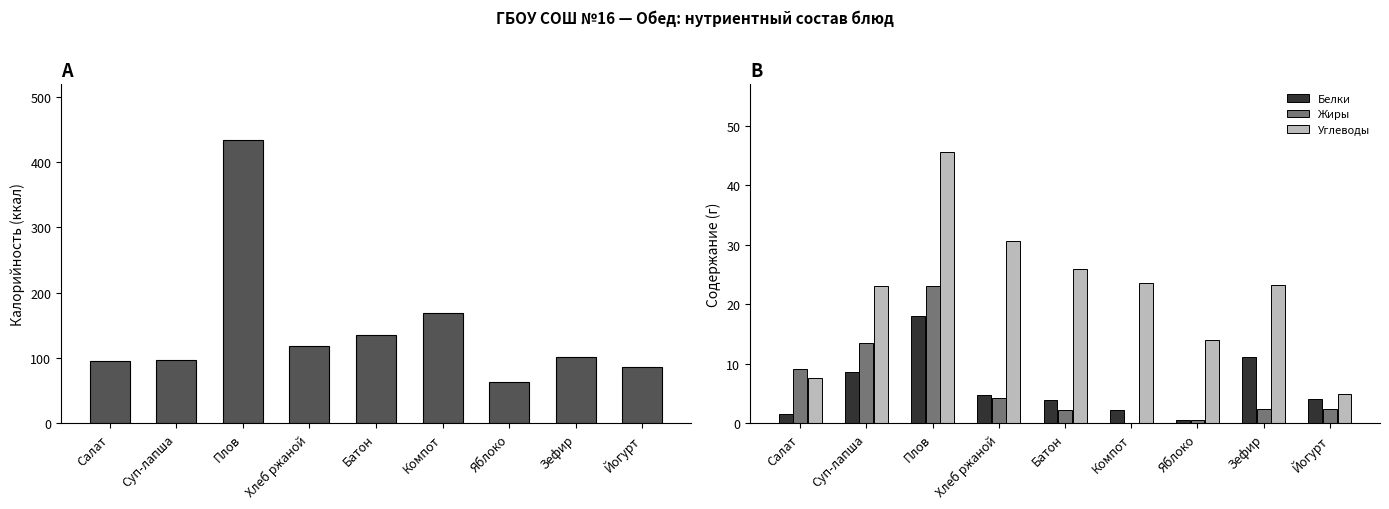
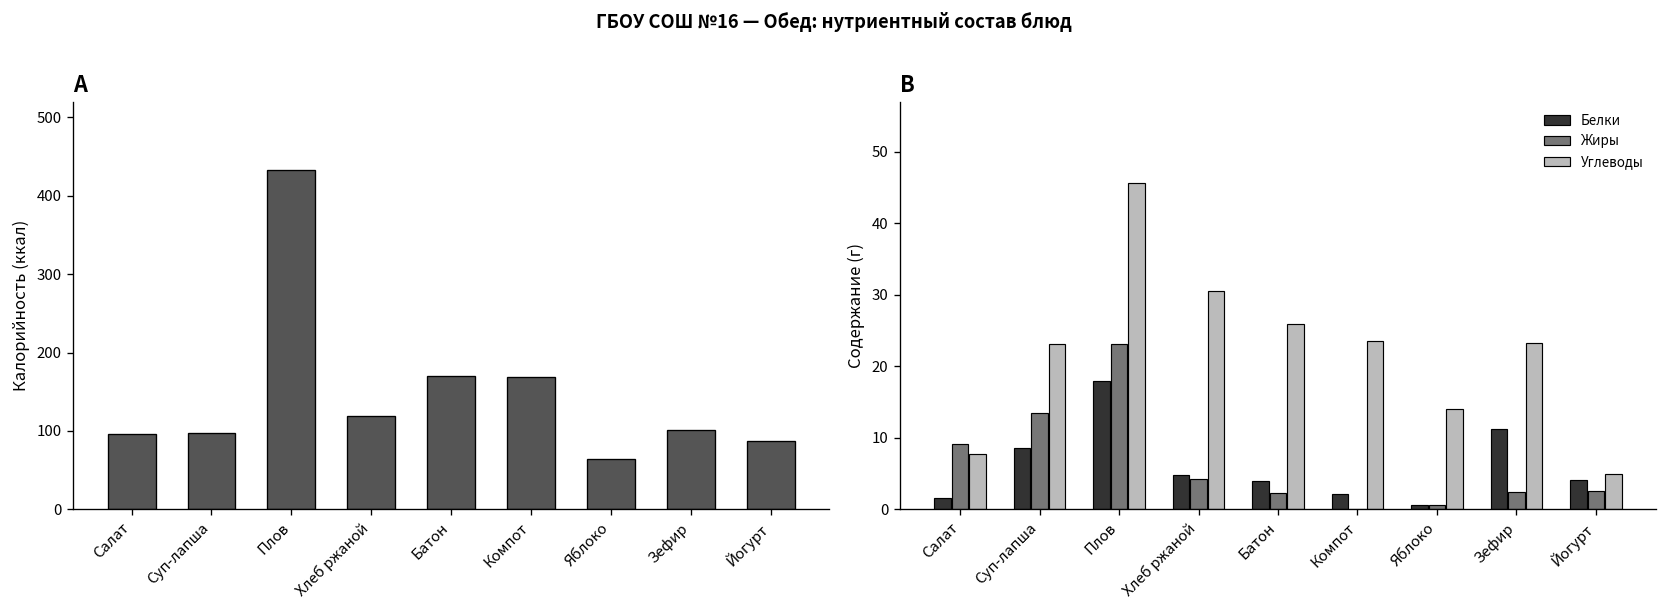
  {
    "A": {
      "Салат": 100,
      "Суп-лапша": 100,
      "Плов": 430,
      "Хлеб ржаной": 120,
-     "Батон": 140,
+     "Батон": 170,
      "Компот": 170,
      "Яблоко": 60,
      "Зефир": 100,
      "Йогурт": 90
    },
    "B": {
      "Белки": {
        "Салат": 2,
        "Суп-лапша": 9,
        "Плов": 18,
        "Хлеб ржаной": 5,
        "Батон": 4,
        "Компот": 2,
        "Яблоко": 1,
        "Зефир": 11,
        "Йогурт": 4
      },
      "Жиры": {
        "Салат": 9,
        "Суп-лапша": 14,
        "Плов": 23,
        "Хлеб ржаной": 4,
        "Батон": 2,
        "Яблоко": 1,
        "Зефир": 2,
        "Йогурт": 3
      },
      "Углеводы": {
        "Салат": 8,
        "Суп-лапша": 23,
        "Плов": 46,
        "Хлеб ржаной": 31,
        "Батон": 26,
        "Компот": 24,
        "Яблоко": 14,
        "Зефир": 23,
        "Йогурт": 5
      }
    }
  }
